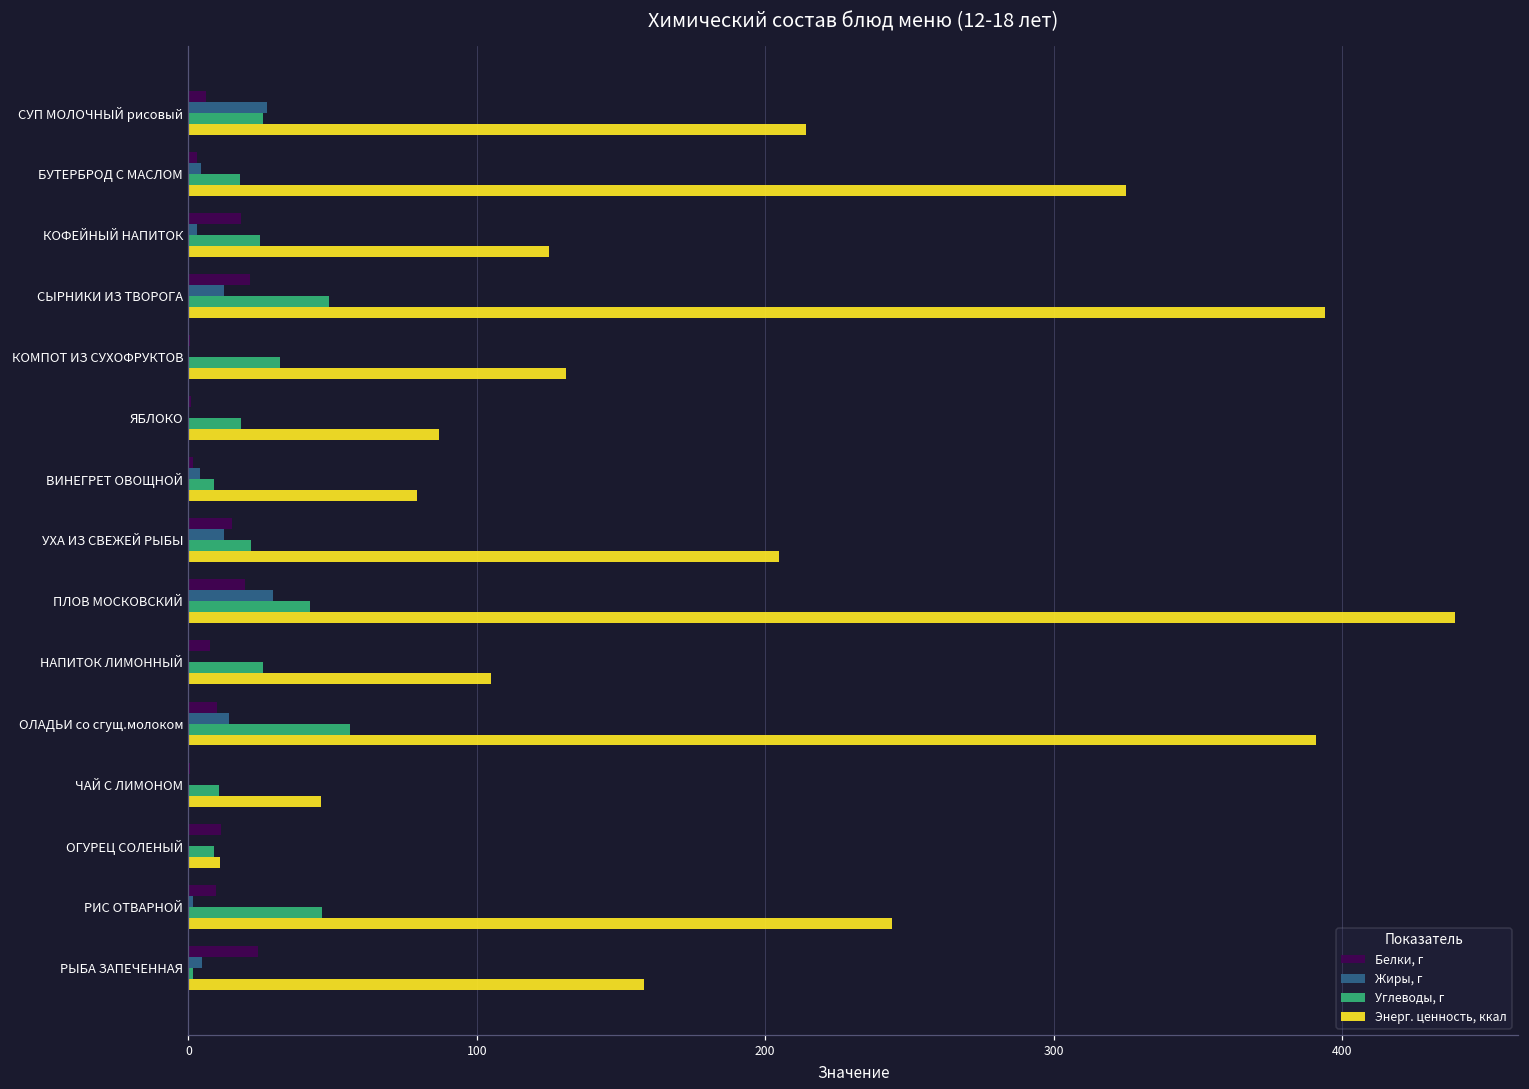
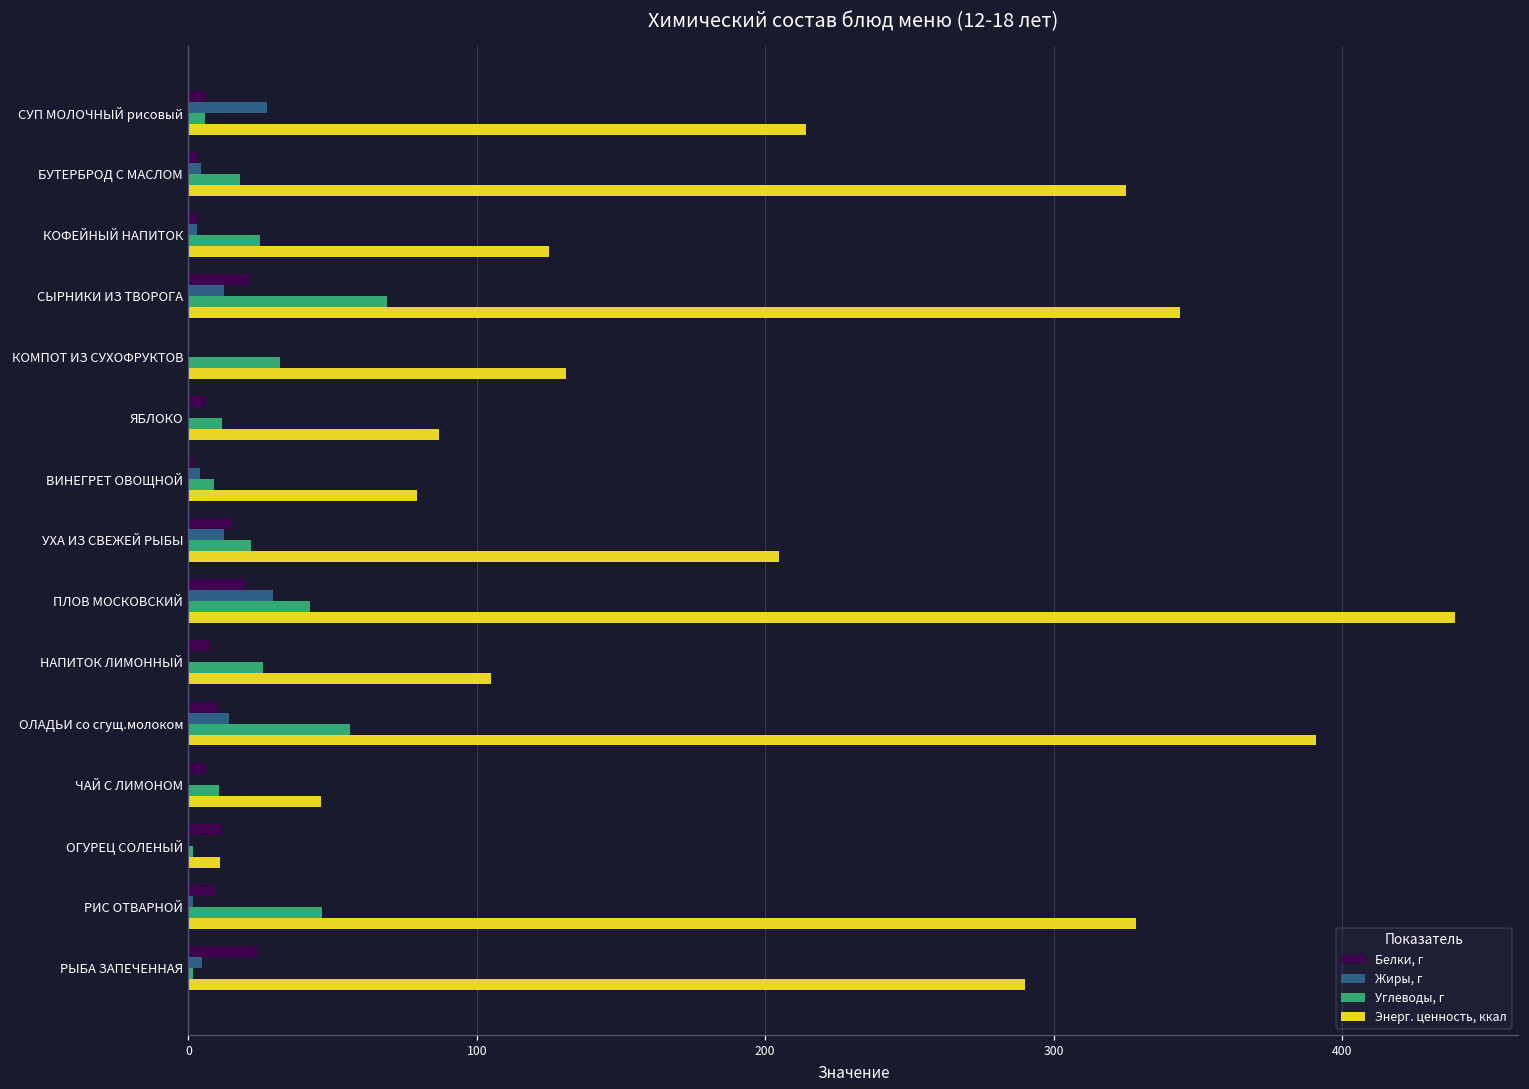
  {
    "Белки, г": {
      "СУП МОЛОЧНЫЙ рисовый": 6,
      "БУТЕРБРОД С МАСЛОМ": 3,
-     "КОФЕЙНЫЙ НАПИТОК": 18,
+     "КОФЕЙНЫЙ НАПИТОК": 3,
      "СЫРНИКИ ИЗ ТВОРОГА": 22,
-     "ЯБЛОКО": 1,
+     "ЯБЛОКО": 6,
      "ВИНЕГРЕТ ОВОЩНОЙ": 2,
      "УХА ИЗ СВЕЖЕЙ РЫБЫ": 15,
      "ПЛОВ МОСКОВСКИЙ": 20,
      "НАПИТОК ЛИМОННЫЙ": 7,
      "ОЛАДЬИ со сгущ.молоком": 10,
-     "ЧАЙ С ЛИМОНОМ": 1,
+     "ЧАЙ С ЛИМОНОМ": 6,
      "ОГУРЕЦ СОЛЕНЫЙ": 11,
      "РИС ОТВАРНОЙ": 10,
      "РЫБА ЗАПЕЧЕННАЯ": 24
    },
    "Жиры, г": {
      "СУП МОЛОЧНЫЙ рисовый": 27,
      "БУТЕРБРОД С МАСЛОМ": 5,
      "КОФЕЙНЫЙ НАПИТОК": 3,
      "СЫРНИКИ ИЗ ТВОРОГА": 12,
      "ЯБЛОКО": 0,
      "ВИНЕГРЕТ ОВОЩНОЙ": 4,
      "УХА ИЗ СВЕЖЕЙ РЫБЫ": 12,
      "ПЛОВ МОСКОВСКИЙ": 29,
      "НАПИТОК ЛИМОННЫЙ": 0,
      "ОЛАДЬИ со сгущ.молоком": 14,
      "ЧАЙ С ЛИМОНОМ": 0,
      "РИС ОТВАРНОЙ": 2,
      "РЫБА ЗАПЕЧЕННАЯ": 5
    },
    "Углеводы, г": {
-     "СУП МОЛОЧНЫЙ рисовый": 26,
+     "СУП МОЛОЧНЫЙ рисовый": 6,
      "БУТЕРБРОД С МАСЛОМ": 18,
      "КОФЕЙНЫЙ НАПИТОК": 25,
-     "СЫРНИКИ ИЗ ТВОРОГА": 49,
+     "СЫРНИКИ ИЗ ТВОРОГА": 69,
      "КОМПОТ ИЗ СУХОФРУКТОВ": 32,
-     "ЯБЛОКО": 18,
+     "ЯБЛОКО": 12,
      "ВИНЕГРЕТ ОВОЩНОЙ": 9,
      "УХА ИЗ СВЕЖЕЙ РЫБЫ": 22,
      "ПЛОВ МОСКОВСКИЙ": 42,
      "НАПИТОК ЛИМОННЫЙ": 26,
      "ОЛАДЬИ со сгущ.молоком": 56,
      "ЧАЙ С ЛИМОНОМ": 11,
-     "ОГУРЕЦ СОЛЕНЫЙ": 9,
+     "ОГУРЕЦ СОЛЕНЫЙ": 1,
      "РИС ОТВАРНОЙ": 46,
      "РЫБА ЗАПЕЧЕННАЯ": 2
    },
    "Энерг. ценность, ккал": {
      "СУП МОЛОЧНЫЙ рисовый": 214,
      "БУТЕРБРОД С МАСЛОМ": 325,
      "КОФЕЙНЫЙ НАПИТОК": 125,
-     "СЫРНИКИ ИЗ ТВОРОГА": 394,
+     "СЫРНИКИ ИЗ ТВОРОГА": 344,
      "КОМПОТ ИЗ СУХОФРУКТОВ": 131,
      "ЯБЛОКО": 87,
      "ВИНЕГРЕТ ОВОЩНОЙ": 79,
      "УХА ИЗ СВЕЖЕЙ РЫБЫ": 205,
      "ПЛОВ МОСКОВСКИЙ": 439,
      "НАПИТОК ЛИМОННЫЙ": 105,
      "ОЛАДЬИ со сгущ.молоком": 391,
      "ЧАЙ С ЛИМОНОМ": 46,
      "ОГУРЕЦ СОЛЕНЫЙ": 11,
-     "РИС ОТВАРНОЙ": 244,
-     "РЫБА ЗАПЕЧЕННАЯ": 158
+     "РИС ОТВАРНОЙ": 329,
+     "РЫБА ЗАПЕЧЕННАЯ": 290
    }
  }
